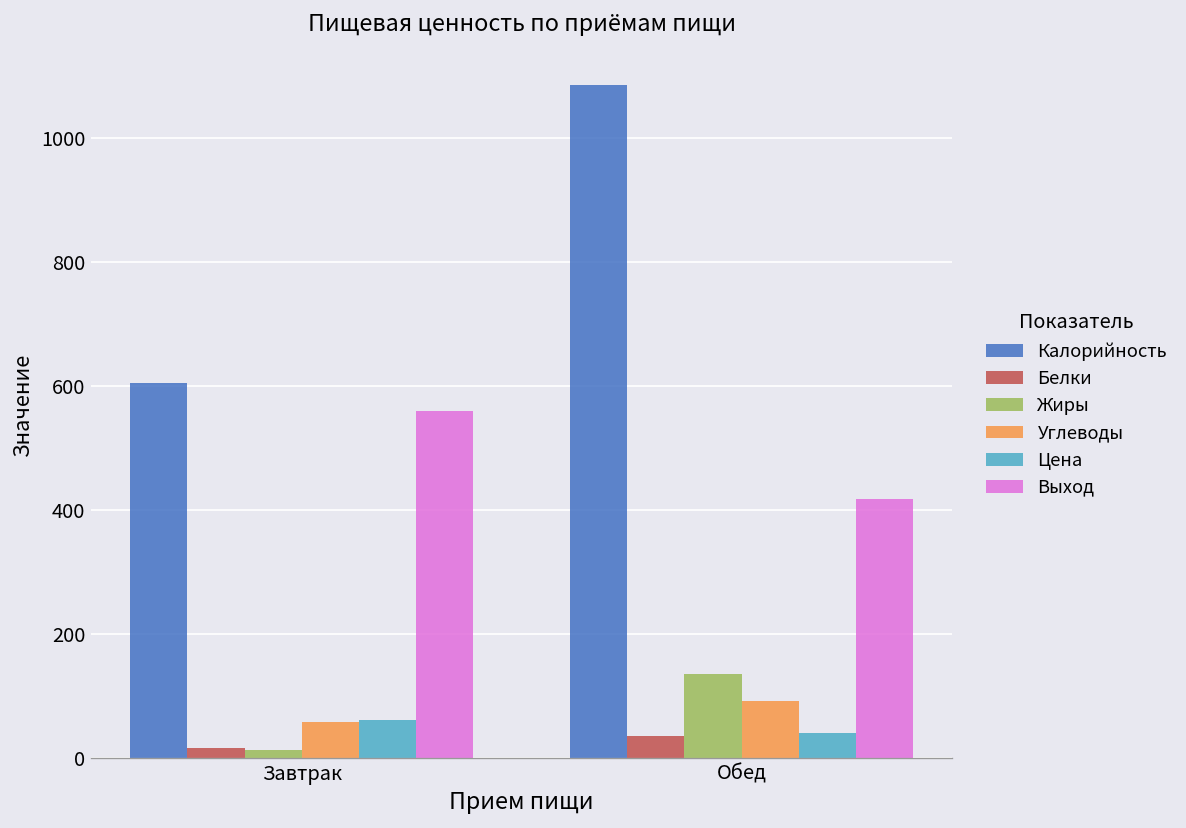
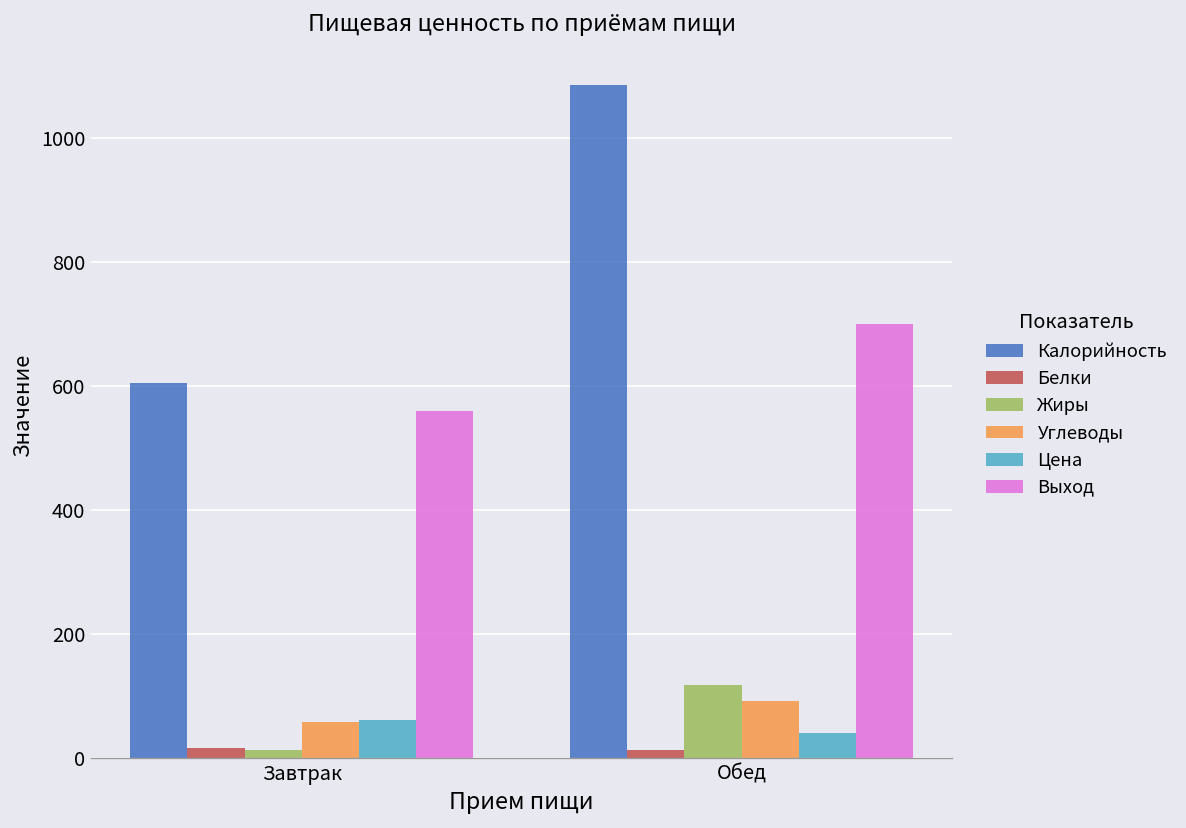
  {
    "Белки": {
      "Завтрак": 20,
-     "Обед": 40
+     "Обед": 10
    },
    "Жиры": {
      "Завтрак": 10,
-     "Обед": 140
+     "Обед": 120
    },
    "Углеводы": {
      "Завтрак": 60,
      "Обед": 90
    },
    "Выход": {
      "Завтрак": 560,
-     "Обед": 420
+     "Обед": 700
    }
  }
